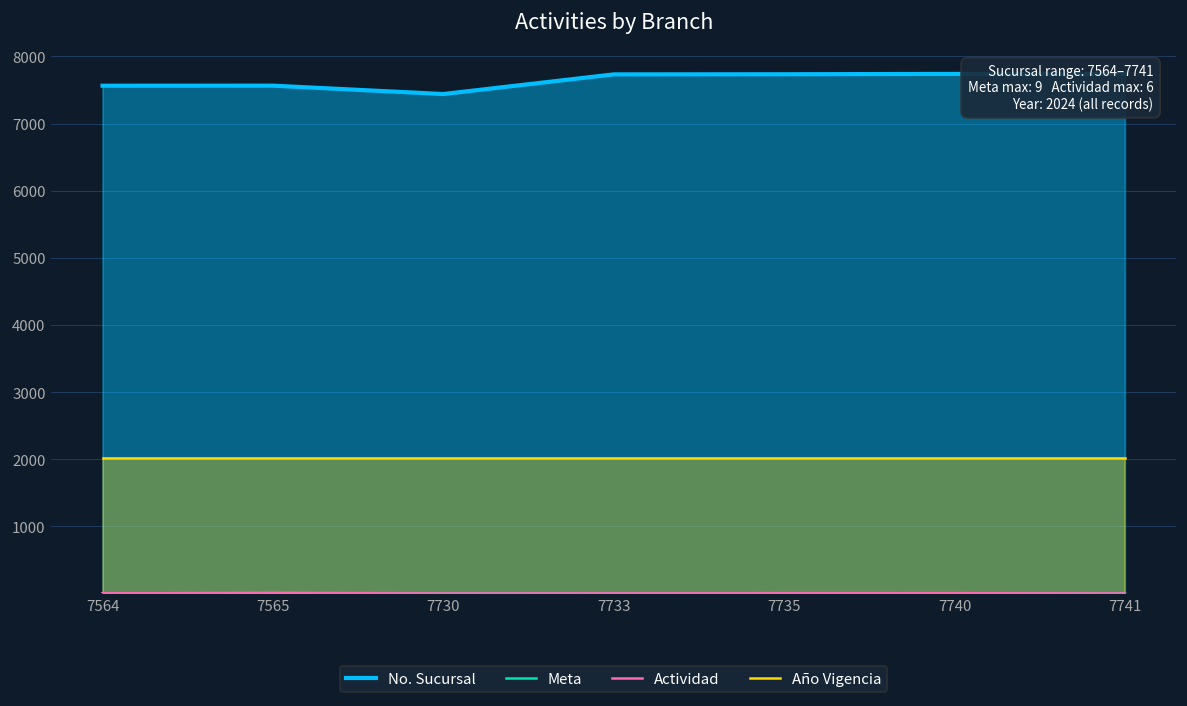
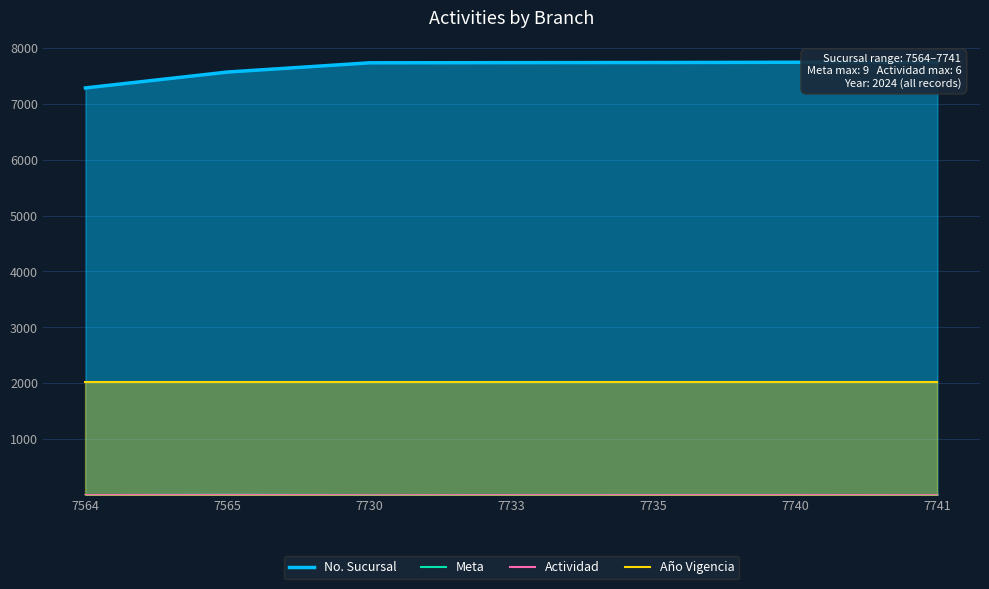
  {
    "No. Sucursal": {
-     "7564": 7600,
+     "7564": 7300,
      "7565": 7600,
-     "7730": 7400,
+     "7730": 7700,
      "7733": 7700,
      "7735": 7700,
      "7740": 7700
    },
    "Actividad": {
      "7564": 0,
      "7565": 0,
      "7730": 0,
      "7733": 0,
      "7735": 0,
      "7740": 0,
      "7741": 0
    },
    "Año Vigencia": {
      "7564": 2000,
      "7565": 2000,
      "7730": 2000,
      "7733": 2000,
      "7735": 2000,
      "7740": 2000,
      "7741": 2000
    }
  }
